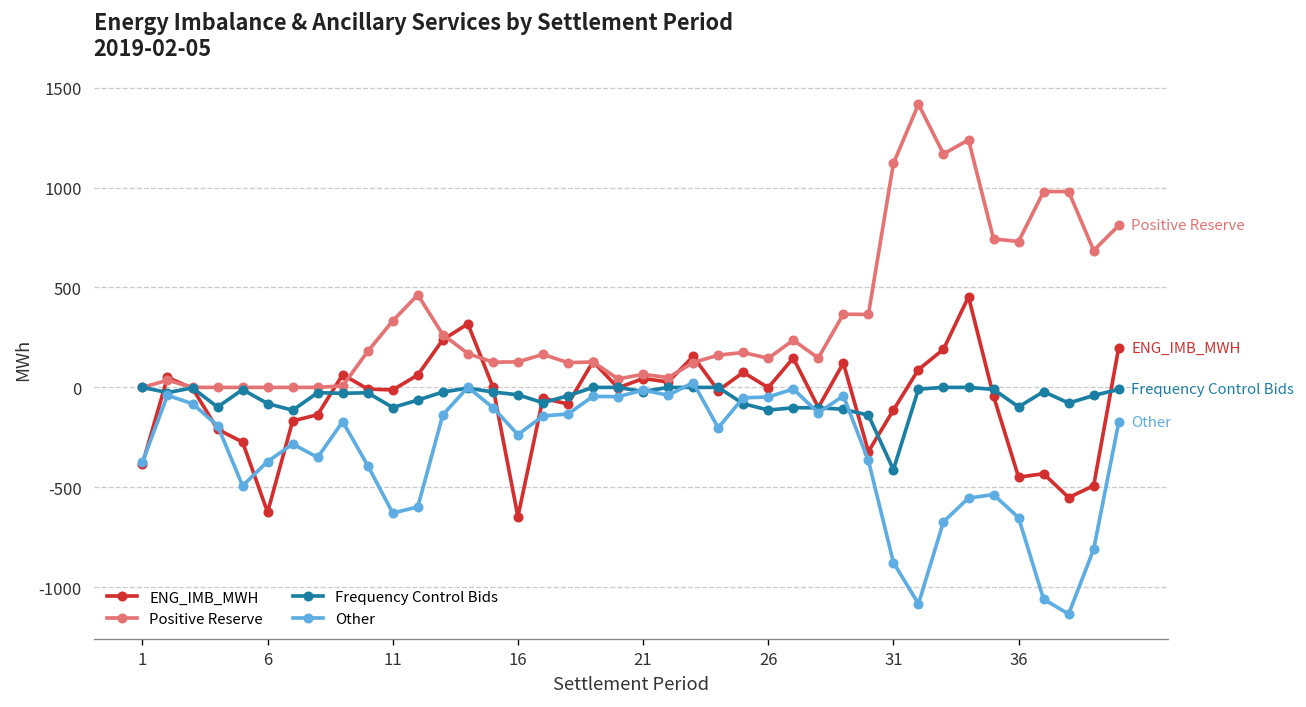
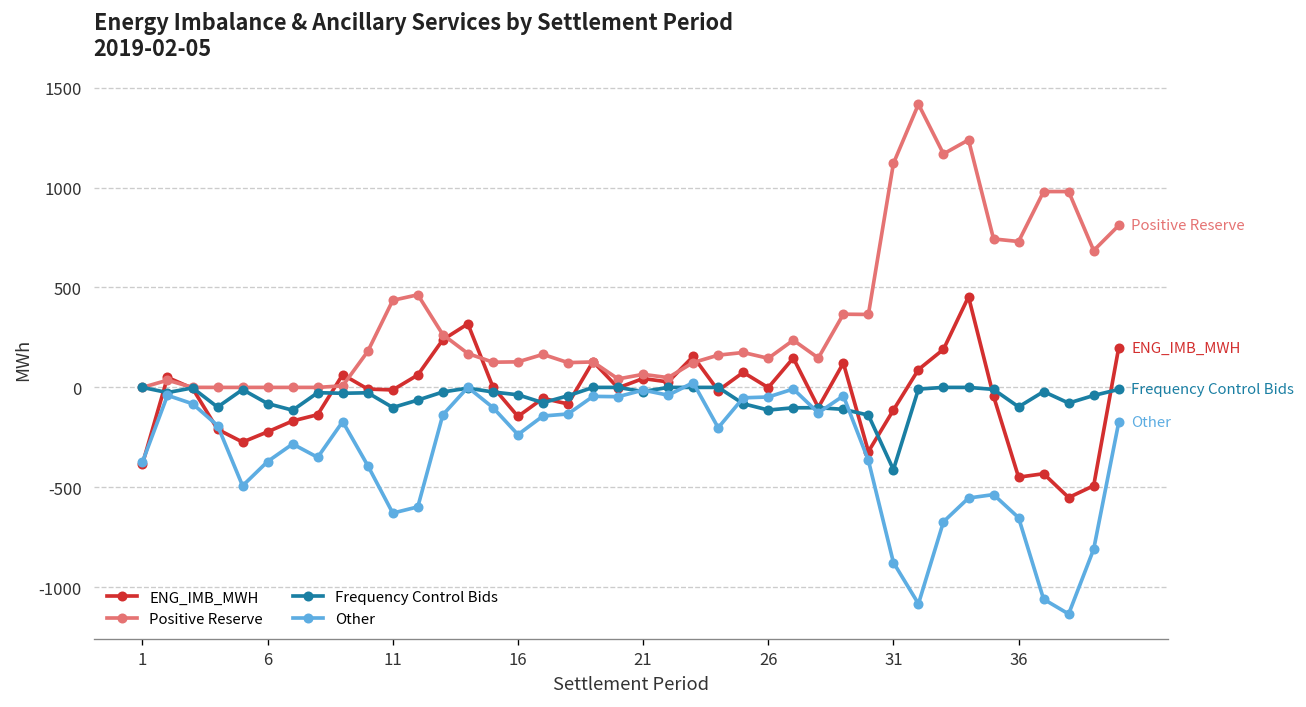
  {
    "ENG_IMB_MWH": {
-     "6": -620,
+     "6": -220,
      "11": -10,
-     "16": -650,
+     "16": -150,
      "21": 40,
      "26": 0,
      "31": -110,
      "36": -450
    },
    "Positive Reserve": {
      "6": 0,
-     "11": 330,
+     "11": 440,
      "16": 130,
      "21": 70,
      "26": 150,
      "31": 1120,
      "36": 730
    },
    "Frequency Control Bids": {
      "6": -80,
      "11": -100,
      "16": -40,
      "26": -110,
      "31": -410,
      "36": -100
    },
    "Other": {
      "6": -370,
      "11": -630,
      "16": -240,
      "26": -50,
      "31": -880,
      "36": -650
    }
  }
